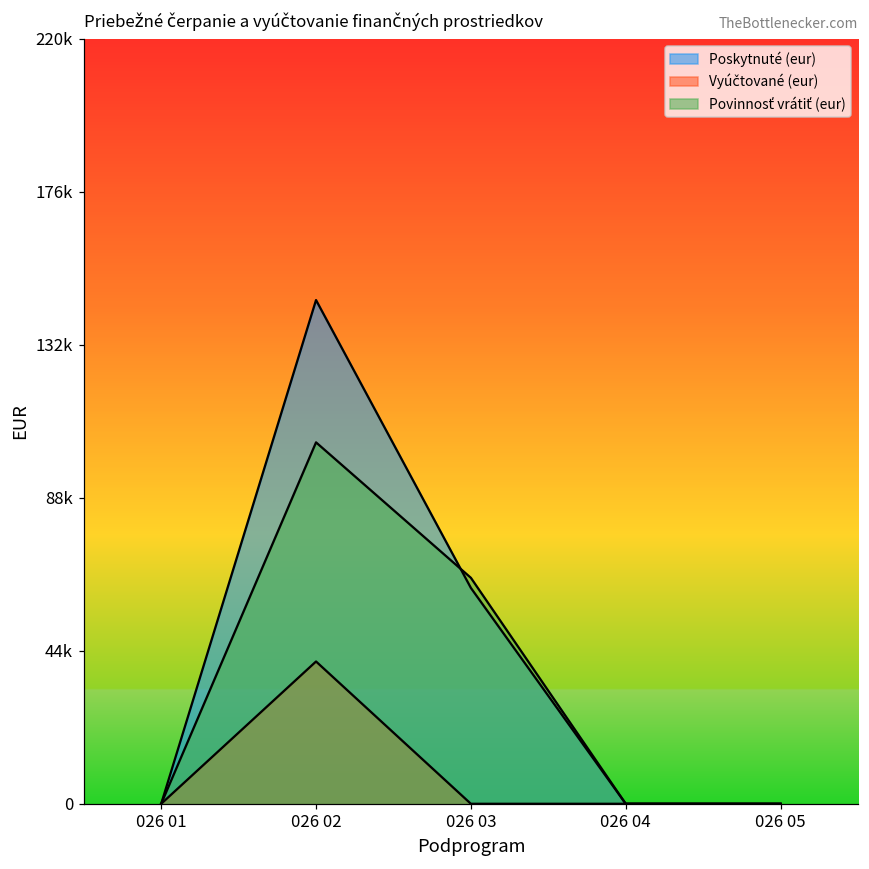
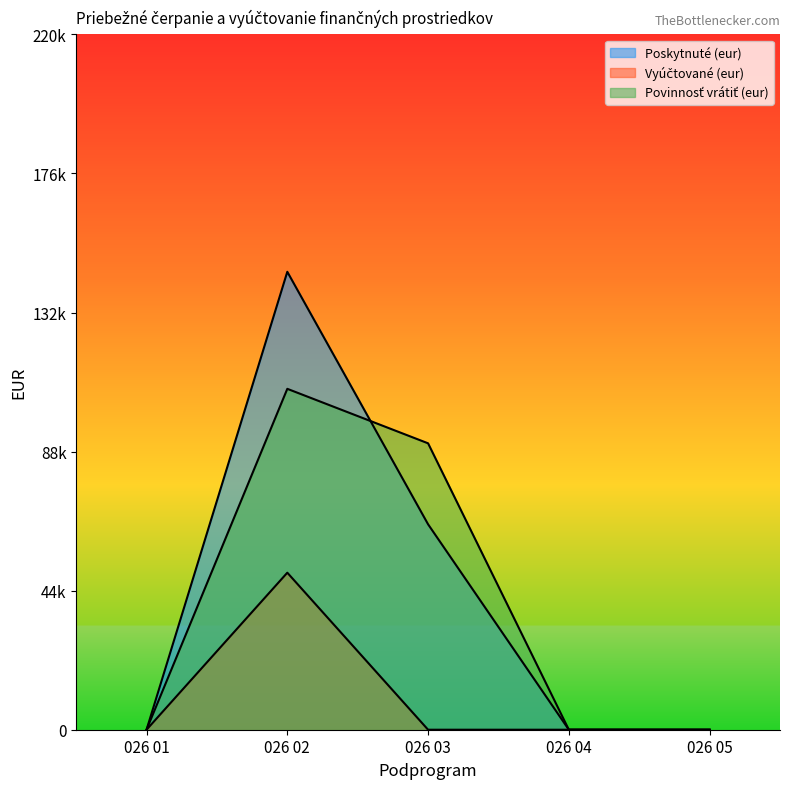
  {
    "Poskytnuté (eur)": {
      "026 02": 145000,
-     "026 03": 62000
+     "026 03": 65000
    },
    "Vyúčtované (eur)": {
-     "026 02": 41000,
+     "026 02": 50000,
      "026 03": 0
    },
    "Povinnosť vrátiť (eur)": {
-     "026 02": 104000,
-     "026 03": 65000
+     "026 02": 108000,
+     "026 03": 91000
    }
  }
